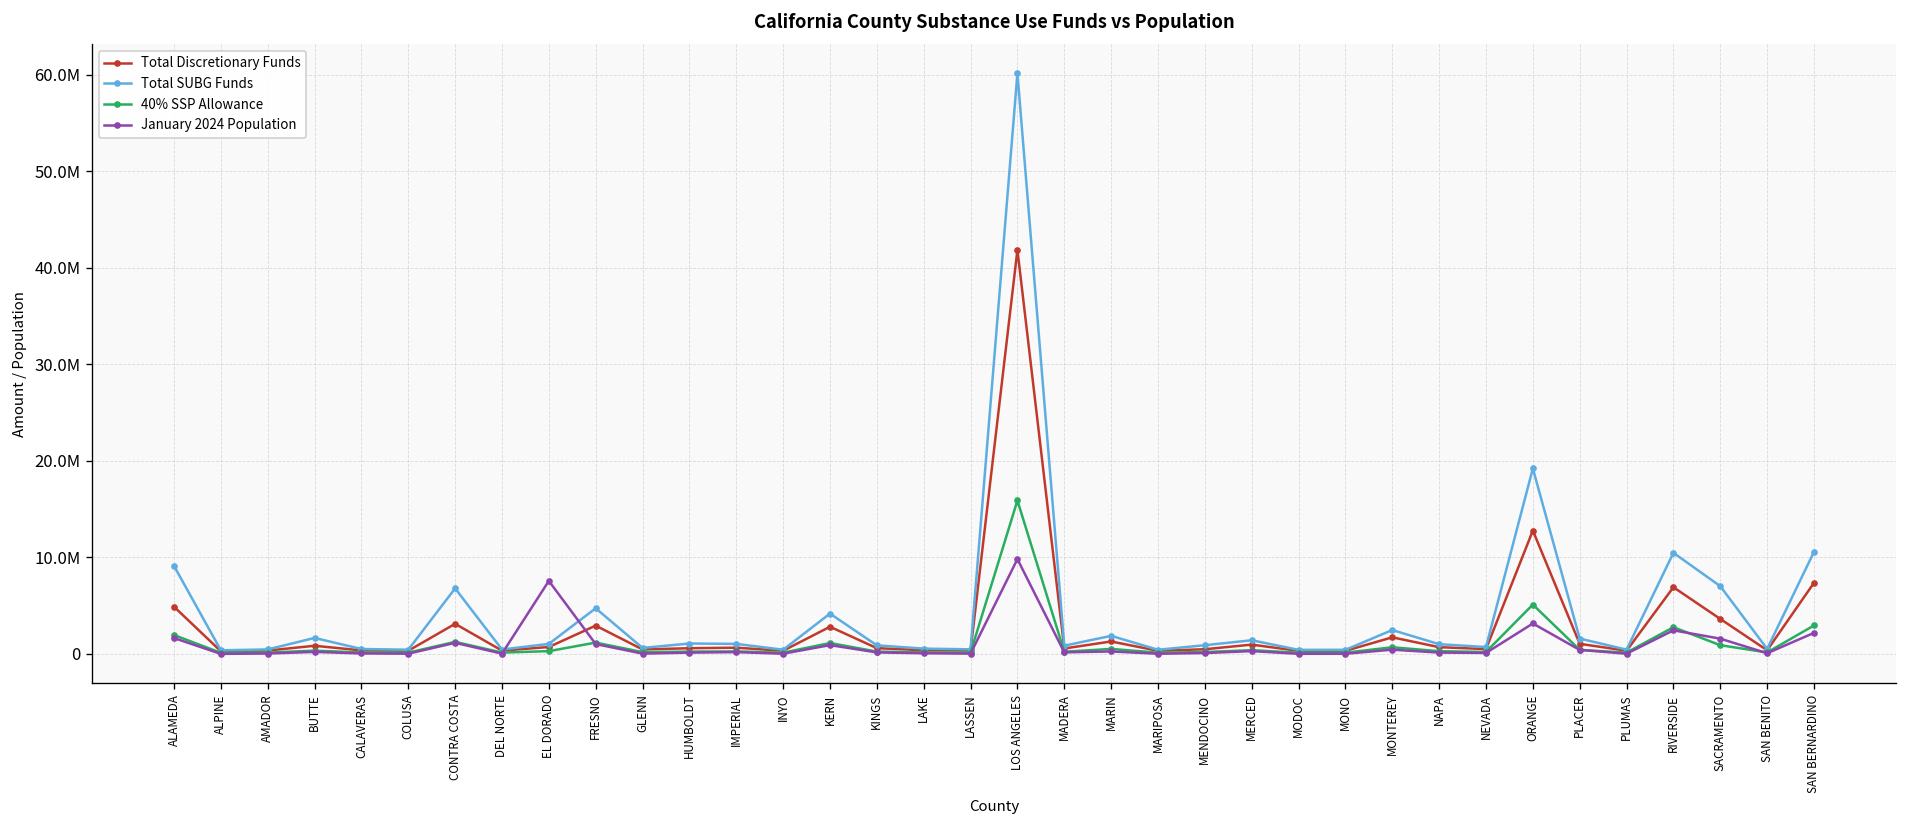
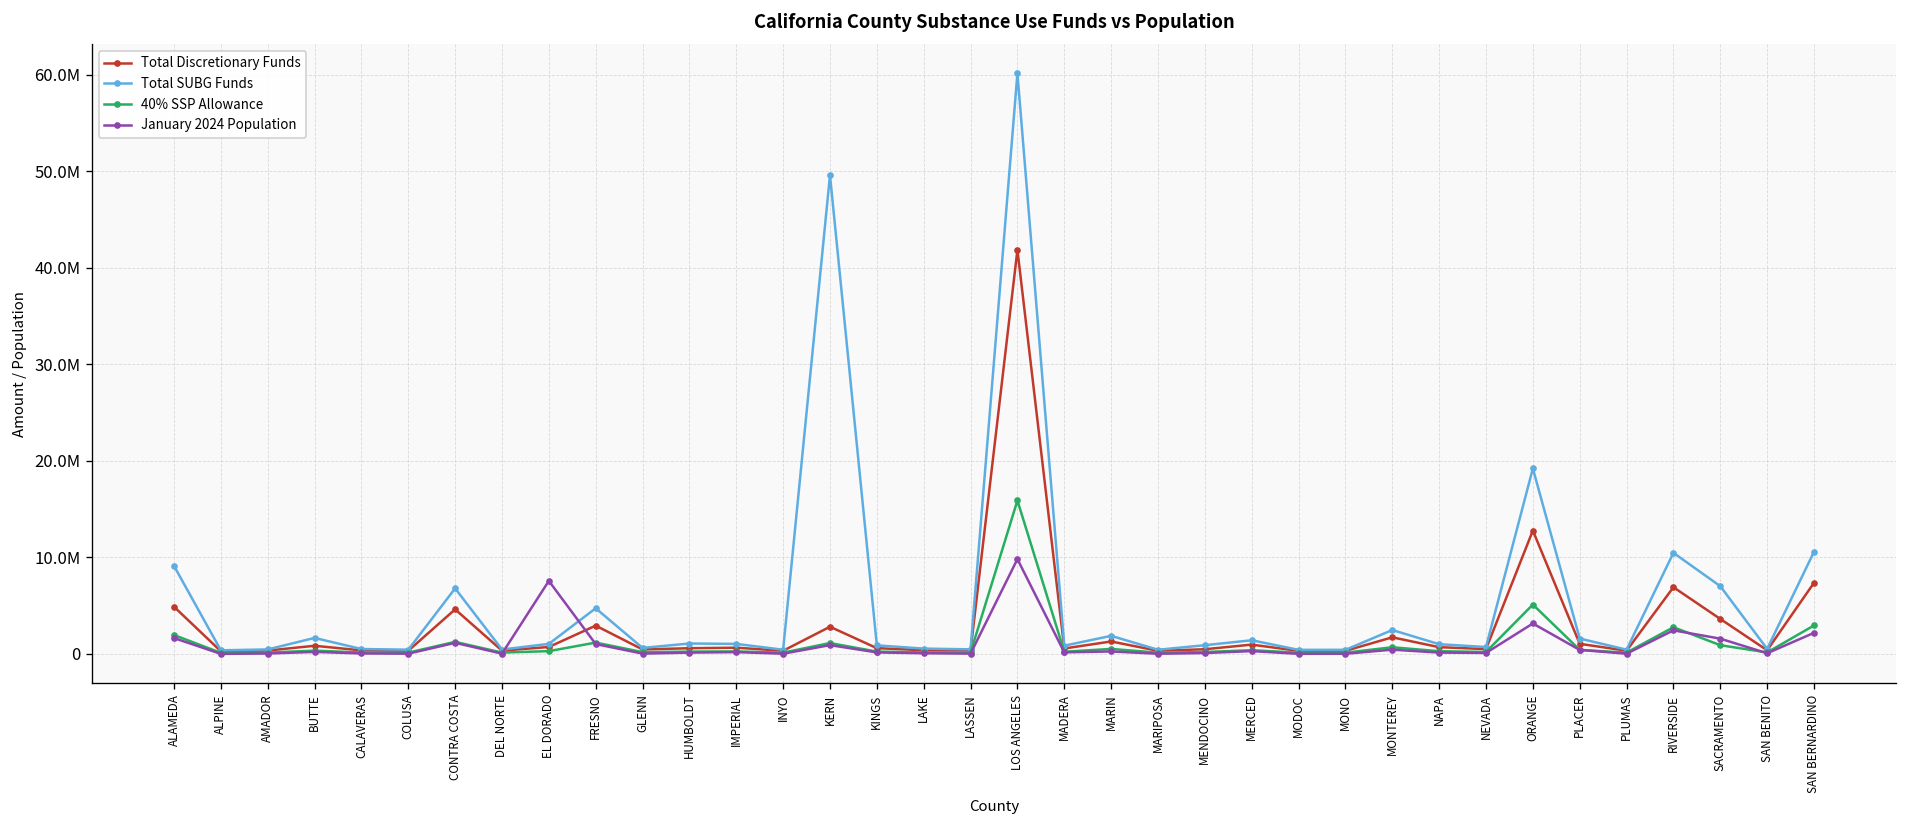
  {
    "Total Discretionary Funds": {
      "ALAMEDA": 5000000,
      "BUTTE": 1000000,
-     "CONTRA COSTA": 3000000,
+     "CONTRA COSTA": 5000000,
      "EL DORADO": 1000000,
      "FRESNO": 3000000,
      "HUMBOLDT": 1000000,
      "IMPERIAL": 1000000,
      "KERN": 3000000,
      "LOS ANGELES": 42000000,
      "MARIN": 1000000,
      "MERCED": 1000000,
      "MONTEREY": 2000000,
      "ORANGE": 13000000,
      "PLACER": 1000000,
      "RIVERSIDE": 7000000,
      "SACRAMENTO": 4000000,
      "SAN BERNARDINO": 7000000
    },
    "Total SUBG Funds": {
      "ALAMEDA": 9000000,
      "BUTTE": 2000000,
      "CONTRA COSTA": 7000000,
      "EL DORADO": 1000000,
      "FRESNO": 5000000,
      "HUMBOLDT": 1000000,
      "IMPERIAL": 1000000,
-     "KERN": 4000000,
+     "KERN": 50000000,
      "LOS ANGELES": 60000000,
      "MARIN": 2000000,
      "MENDOCINO": 1000000,
      "MERCED": 1000000,
      "MONTEREY": 2000000,
      "ORANGE": 19000000,
      "PLACER": 2000000,
      "RIVERSIDE": 10000000,
      "SACRAMENTO": 7000000,
      "SAN BERNARDINO": 11000000
    },
    "40% SSP Allowance": {
      "EL DORADO": 0,
      "LOS ANGELES": 16000000,
      "ORANGE": 5000000,
      "RIVERSIDE": 3000000,
      "SACRAMENTO": 1000000,
      "SAN BERNARDINO": 3000000
    },
    "January 2024 Population": {
      "EL DORADO": 8000000,
      "LOS ANGELES": 10000000,
      "ORANGE": 3000000,
      "RIVERSIDE": 2000000,
      "SACRAMENTO": 2000000,
      "SAN BERNARDINO": 2000000
    }
  }
